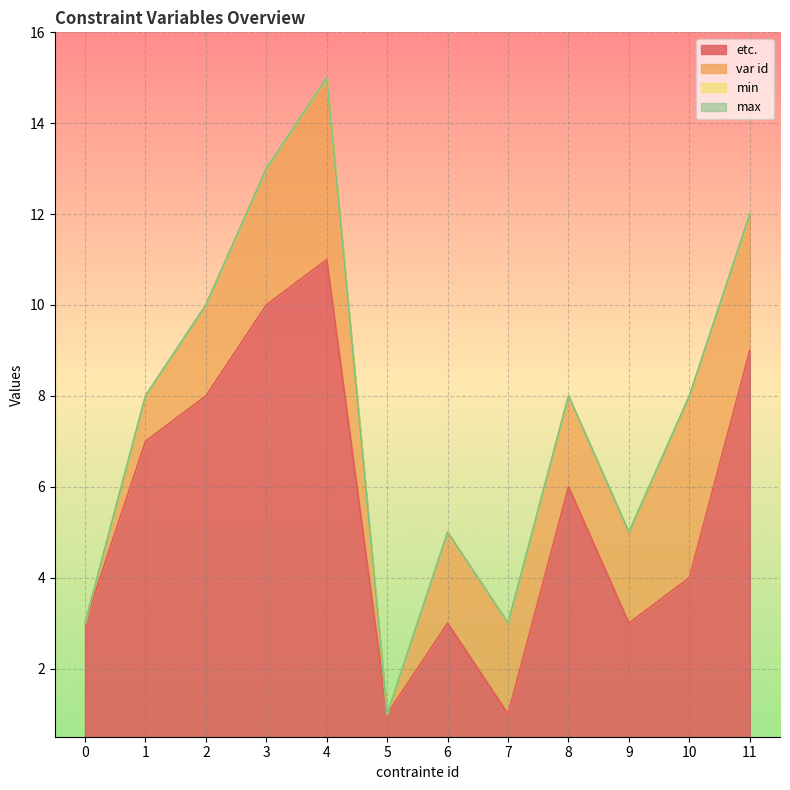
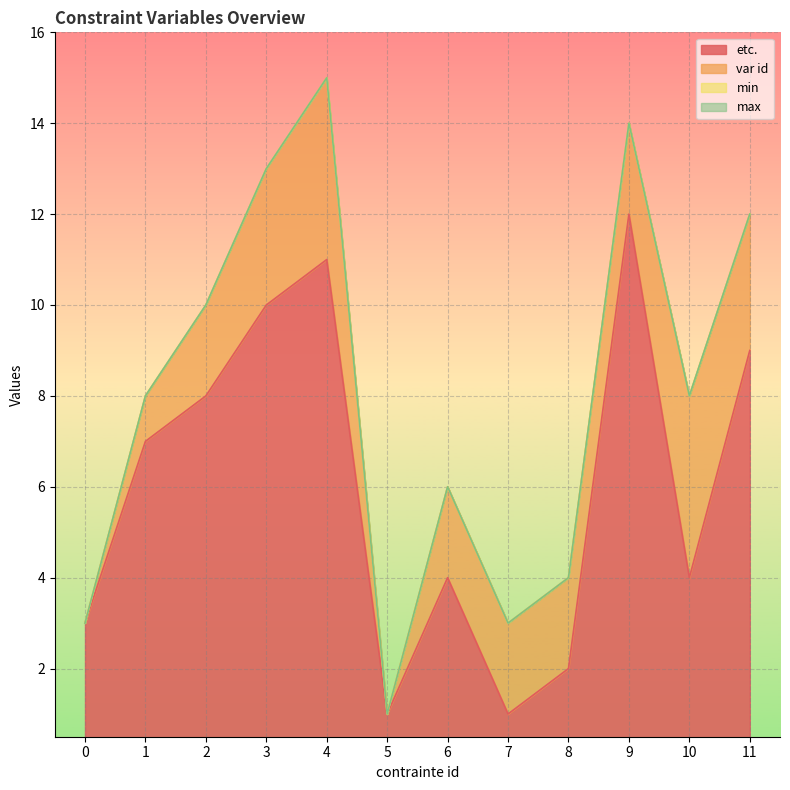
  {
    "etc.": {
      "1": 7,
      "2": 8,
      "3": 10,
      "4": 11,
-     "6": 3,
+     "6": 4,
      "7": 1,
-     "8": 6,
-     "9": 3,
+     "8": 2,
+     "9": 12,
      "10": 4,
      "11": 9
    }
  }
